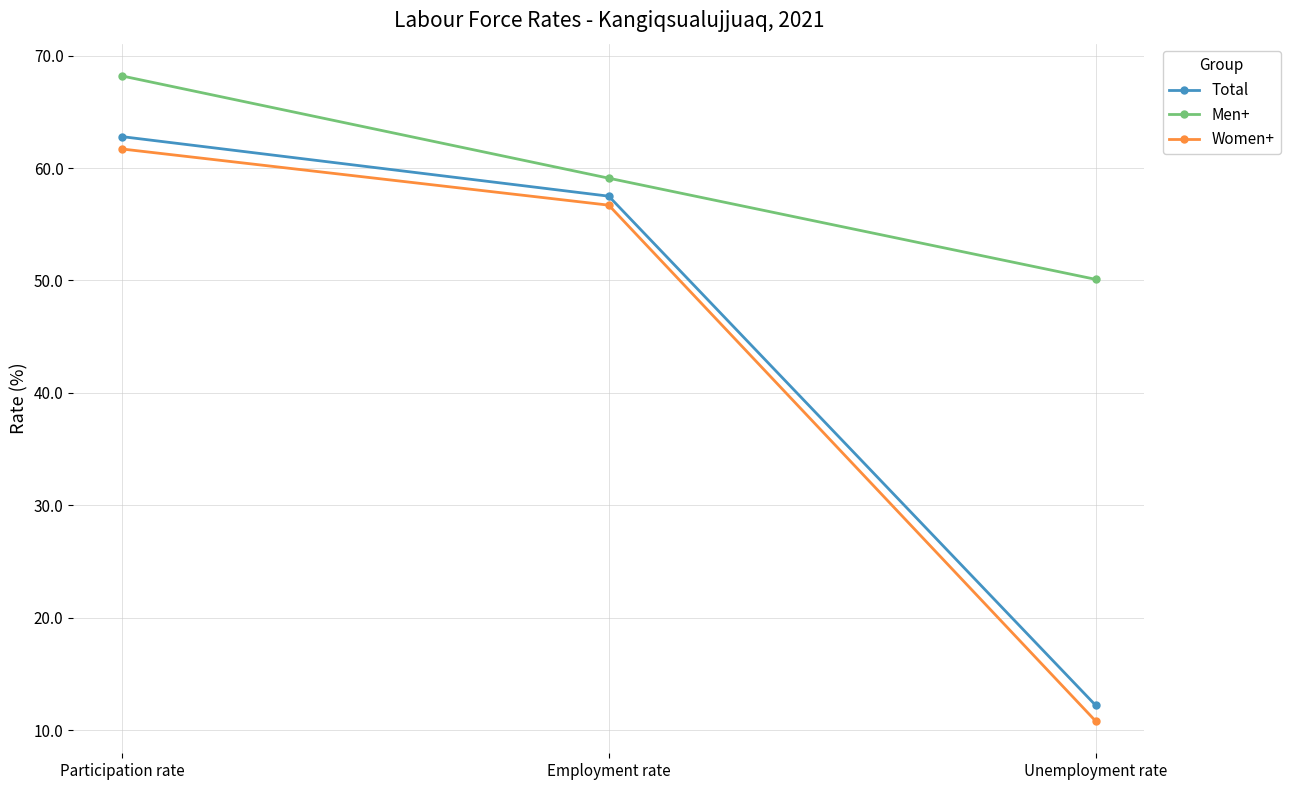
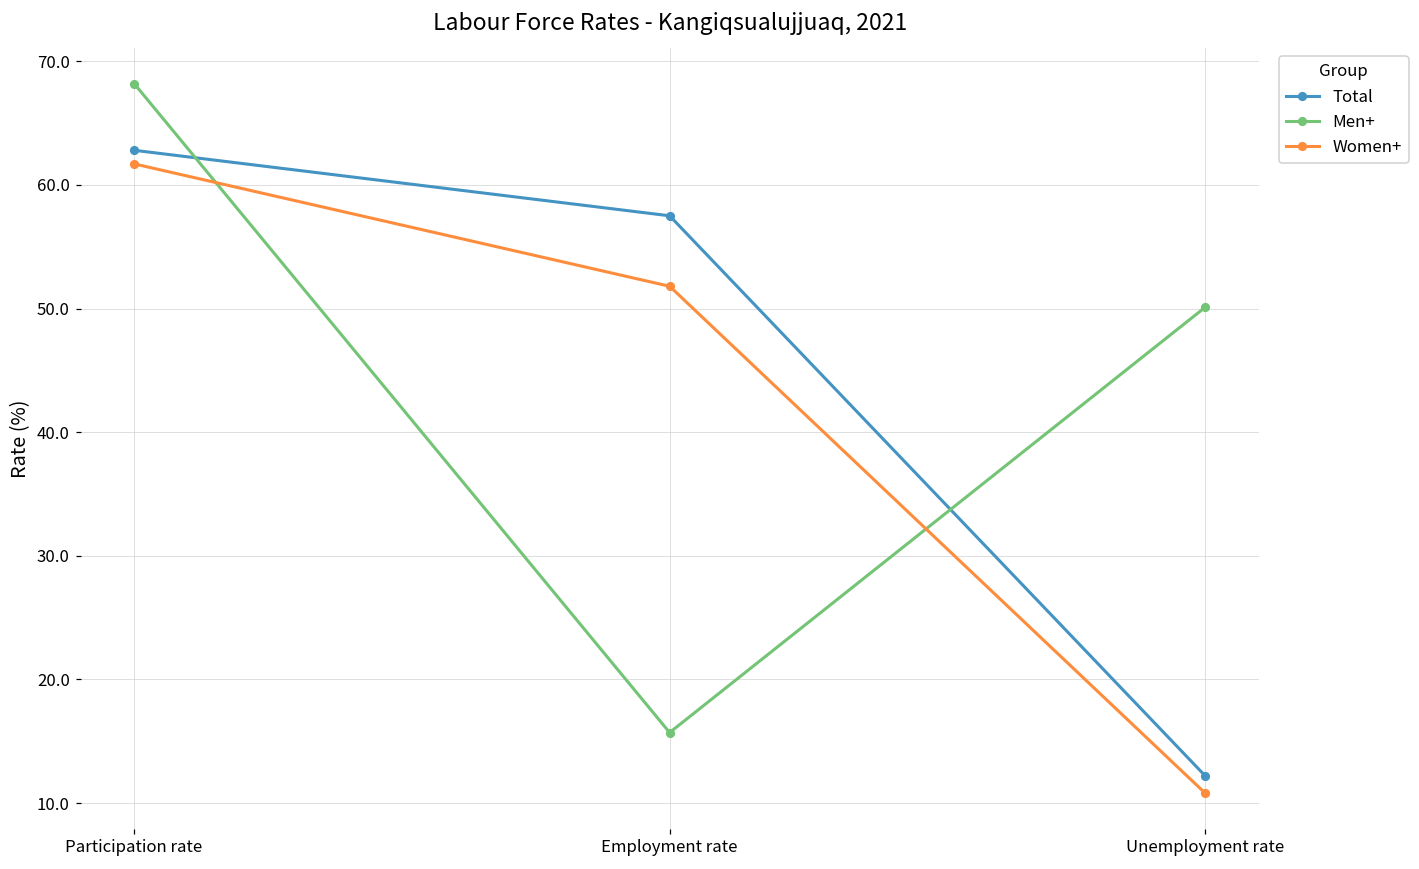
  {
    "Total": {
      "Participation rate": 62.8,
      "Employment rate": 57.5,
      "Unemployment rate": 12.2
    },
    "Men+": {
      "Participation rate": 68.2,
-     "Employment rate": 59.1,
+     "Employment rate": 15.7,
      "Unemployment rate": 50.1
    },
    "Women+": {
      "Participation rate": 61.7,
-     "Employment rate": 56.7,
+     "Employment rate": 51.8,
      "Unemployment rate": 10.8
    }
  }
